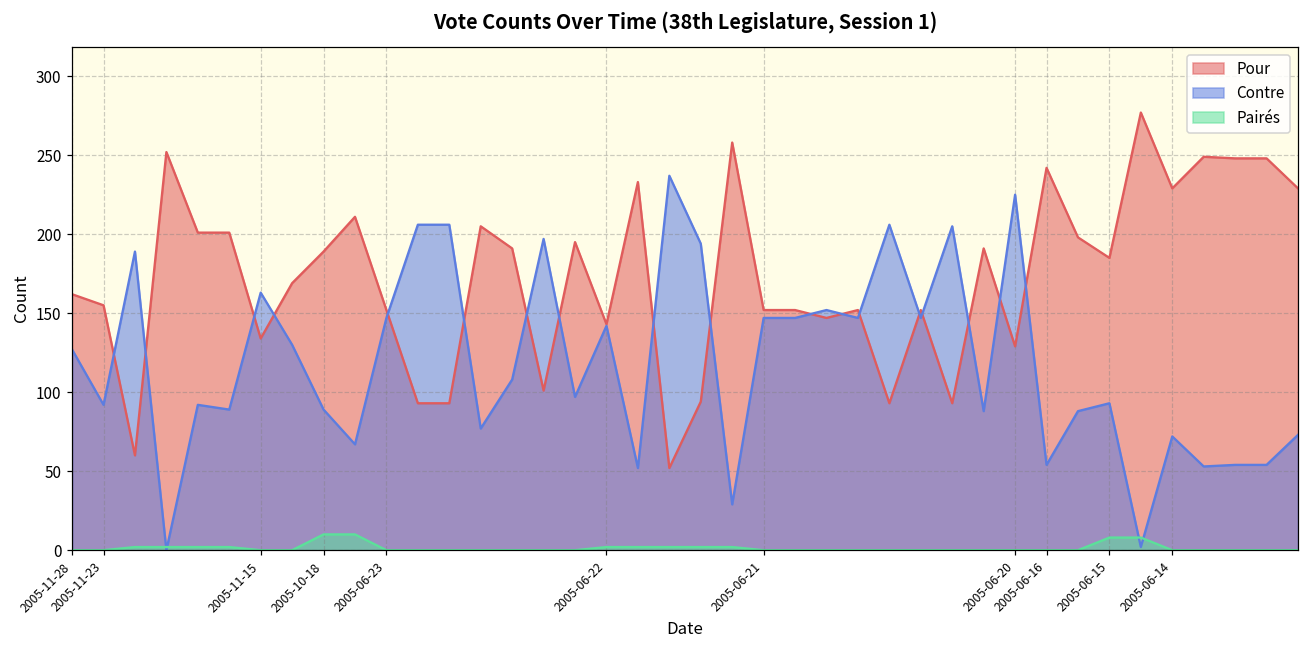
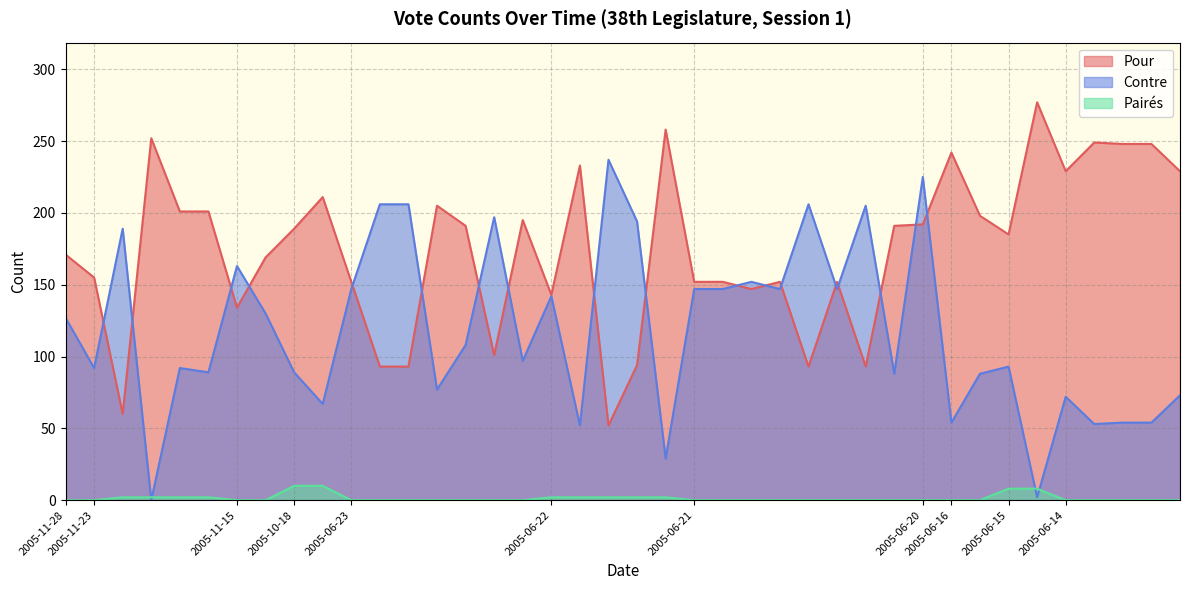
  {
    "Pour": {
-     "2005-11-28": 162,
-     "2005-06-20": 129
+     "2005-11-28": 171,
+     "2005-06-20": 192
    },
    "Contre": {
      "2005-11-28": 127,
      "2005-06-20": 225
    },
    "Pairés": {
      "2005-11-28": 0,
      "2005-06-20": 0
    }
  }
